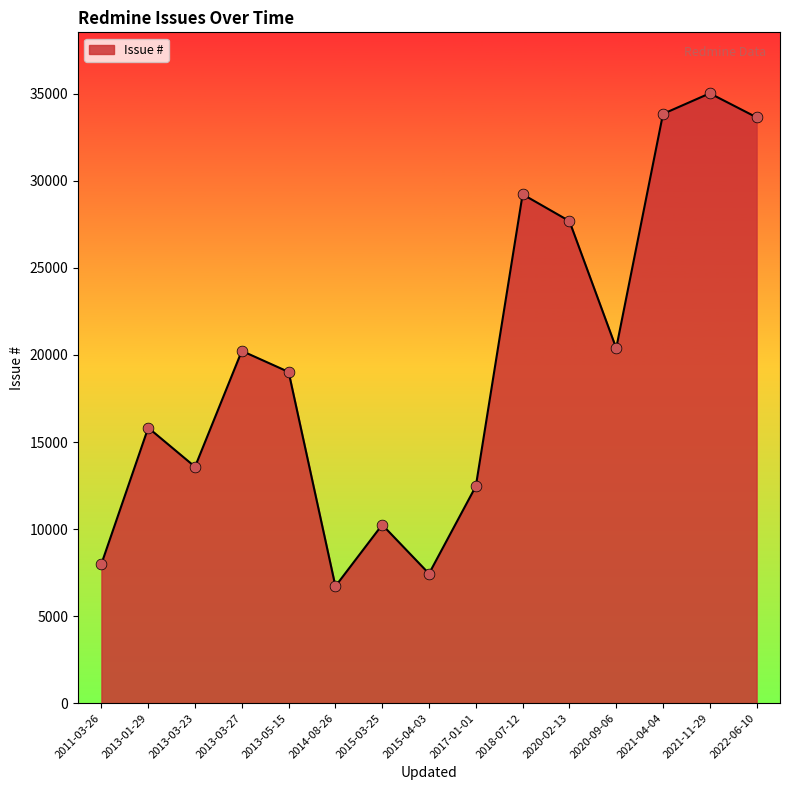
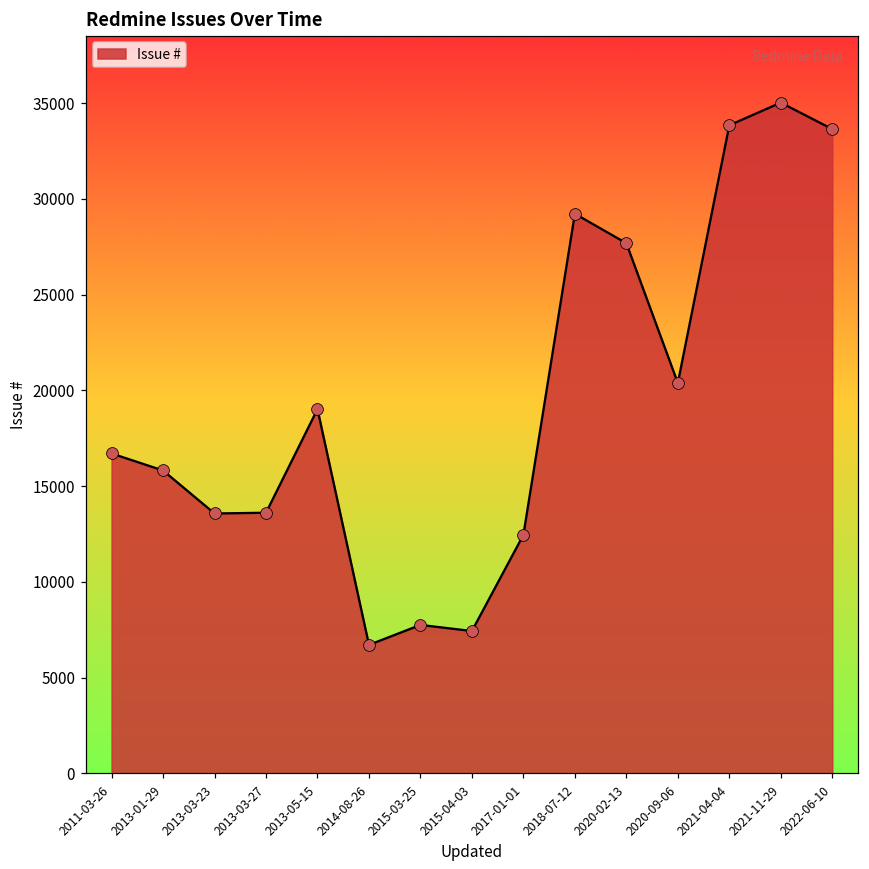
  {
-   "2011-03-26": 8000,
+   "2011-03-26": 16700,
    "2013-01-29": 15800,
    "2013-03-23": 13600,
-   "2013-03-27": 20200,
+   "2013-03-27": 13600,
    "2013-05-15": 19000,
    "2014-08-26": 6700,
-   "2015-03-25": 10200,
+   "2015-03-25": 7800,
    "2015-04-03": 7400,
    "2017-01-01": 12500,
    "2018-07-12": 29200,
    "2020-02-13": 27700,
    "2020-09-06": 20400,
    "2021-04-04": 33800,
    "2021-11-29": 35000,
    "2022-06-10": 33600
  }
